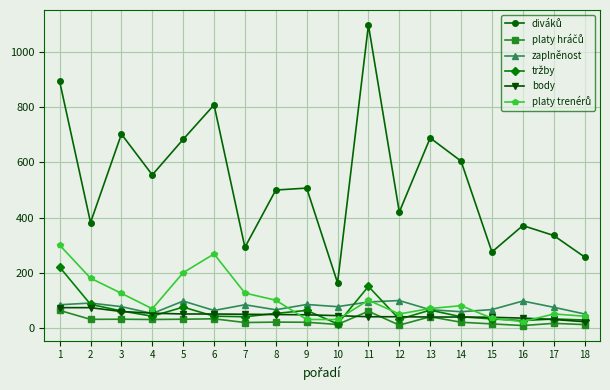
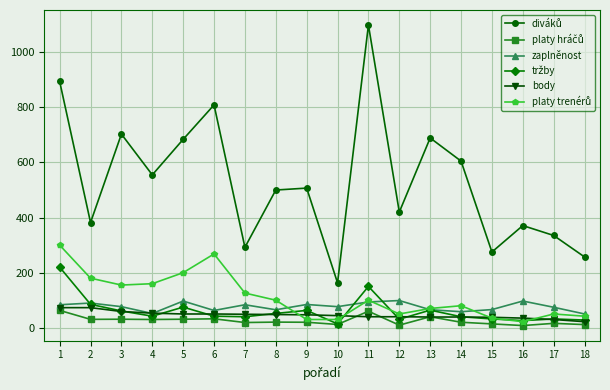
  {
    "platy trenérů": {
      "1": 300,
      "2": 180,
-     "3": 130,
-     "4": 70,
+     "3": 160,
+     "4": 160,
      "5": 200,
      "6": 270,
      "7": 130,
      "8": 100,
      "9": 30,
      "10": 30,
      "12": 50,
      "14": 80,
      "17": 50
    }
  }
